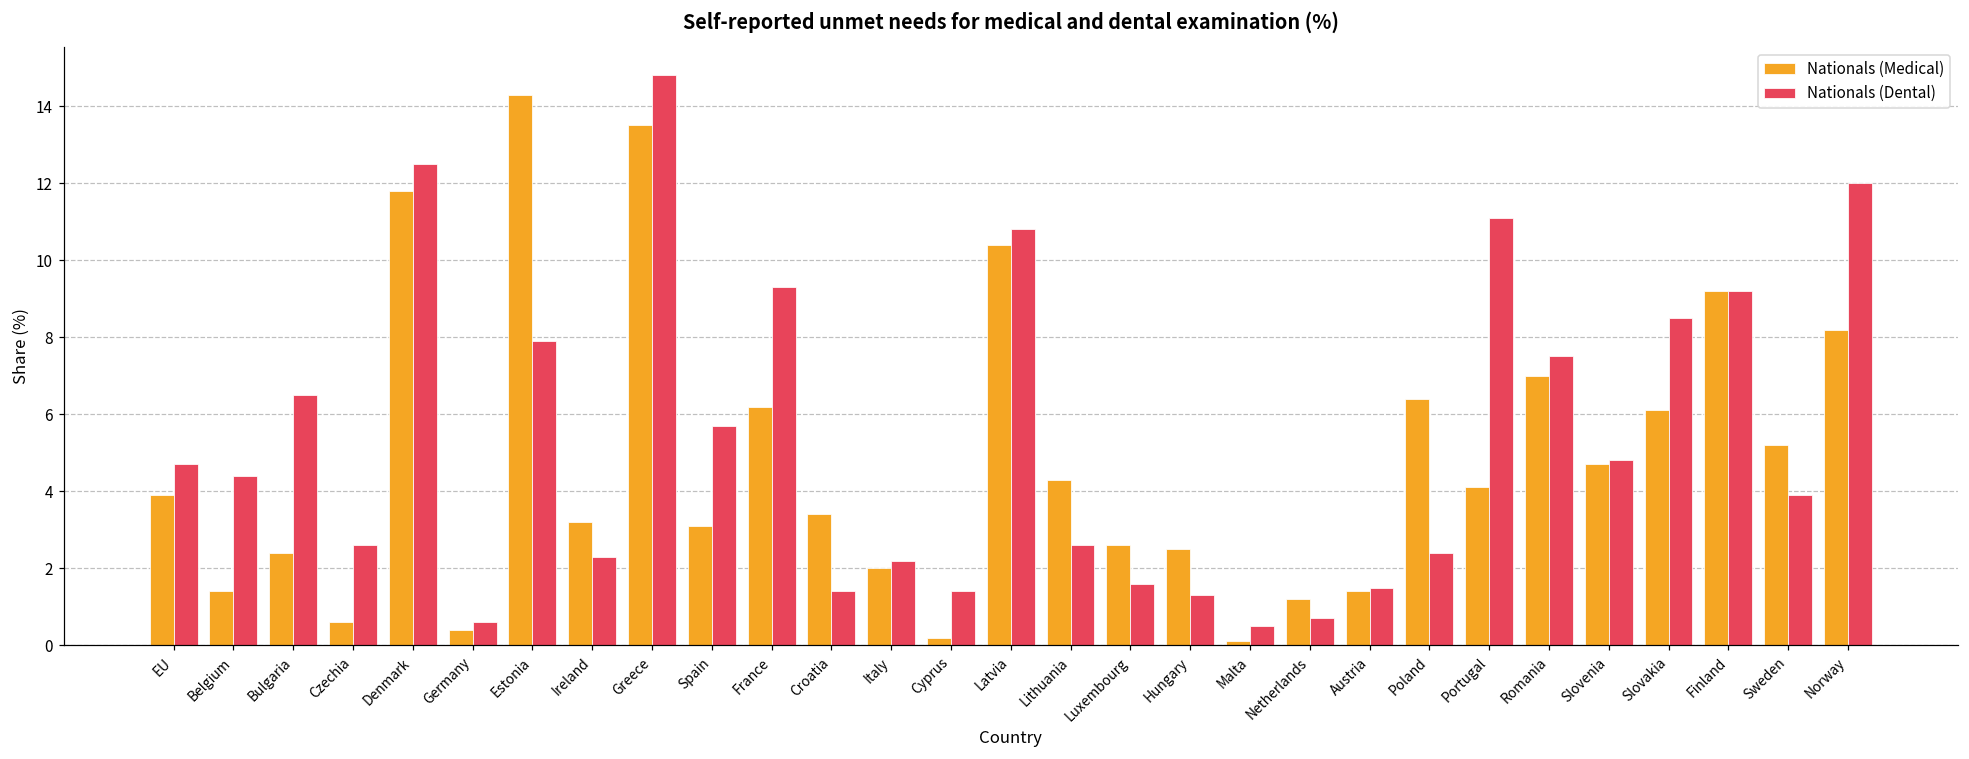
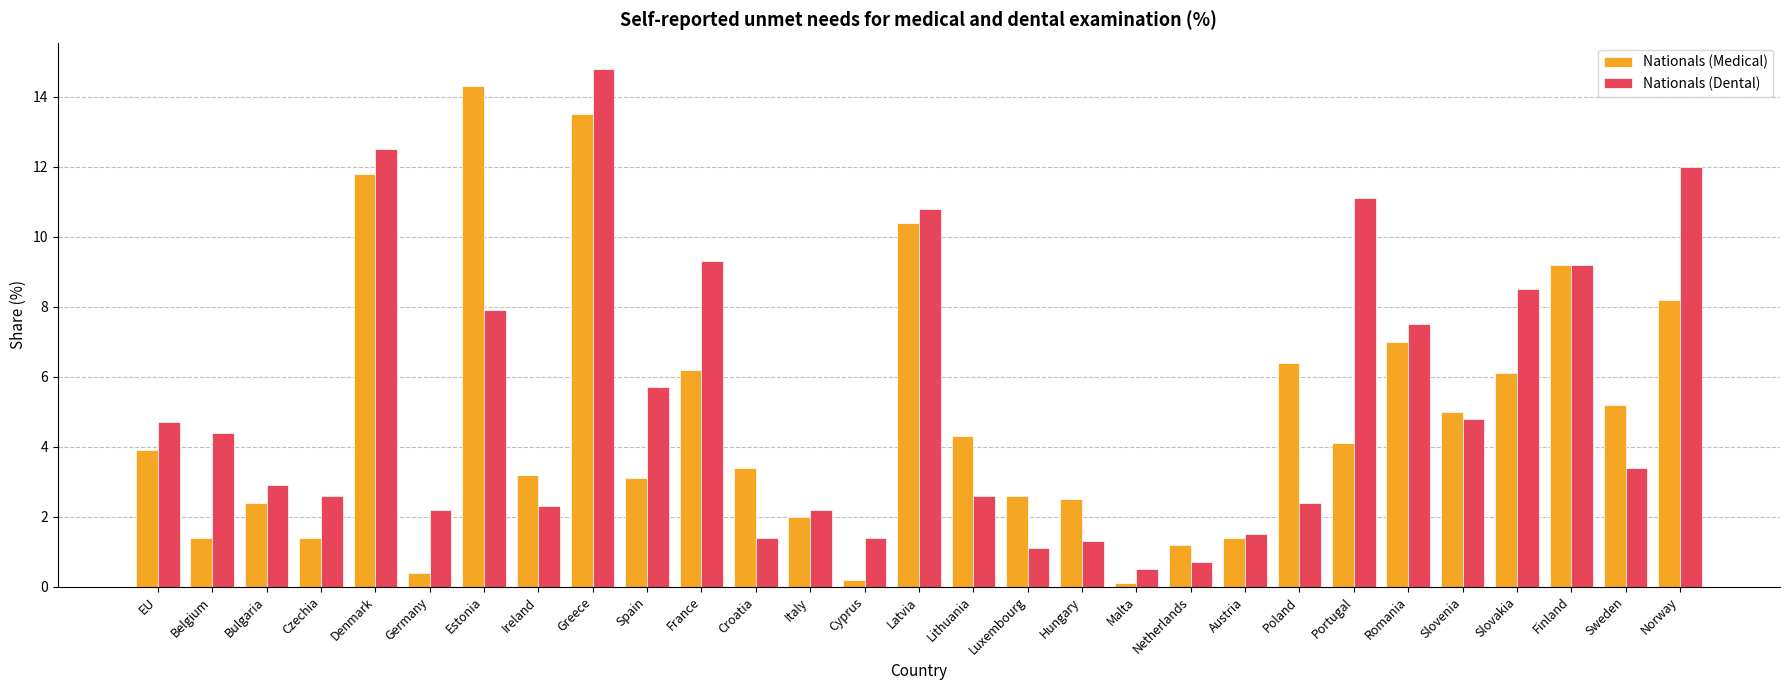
  {
    "Nationals (Medical)": {
      "EU": 3.9,
      "Belgium": 1.4,
      "Bulgaria": 2.4,
-     "Czechia": 0.6,
+     "Czechia": 1.4,
      "Denmark": 11.8,
      "Germany": 0.4,
      "Estonia": 14.3,
      "Ireland": 3.2,
      "Greece": 13.5,
      "Spain": 3.1,
      "France": 6.2,
      "Croatia": 3.4,
      "Italy": 2.0,
      "Cyprus": 0.2,
      "Latvia": 10.4,
      "Lithuania": 4.3,
      "Luxembourg": 2.6,
      "Hungary": 2.5,
      "Malta": 0.1,
      "Netherlands": 1.2,
      "Austria": 1.4,
      "Poland": 6.4,
      "Portugal": 4.1,
      "Romania": 7.0,
-     "Slovenia": 4.7,
+     "Slovenia": 5.0,
      "Slovakia": 6.1,
      "Finland": 9.2,
      "Sweden": 5.2,
      "Norway": 8.2
    },
    "Nationals (Dental)": {
      "EU": 4.7,
      "Belgium": 4.4,
-     "Bulgaria": 6.5,
+     "Bulgaria": 2.9,
      "Czechia": 2.6,
      "Denmark": 12.5,
-     "Germany": 0.6,
+     "Germany": 2.2,
      "Estonia": 7.9,
      "Ireland": 2.3,
      "Greece": 14.8,
      "Spain": 5.7,
      "France": 9.3,
      "Croatia": 1.4,
      "Italy": 2.2,
      "Cyprus": 1.4,
      "Latvia": 10.8,
      "Lithuania": 2.6,
-     "Luxembourg": 1.6,
+     "Luxembourg": 1.1,
      "Hungary": 1.3,
      "Malta": 0.5,
      "Netherlands": 0.7,
      "Austria": 1.5,
      "Poland": 2.4,
      "Portugal": 11.1,
      "Romania": 7.5,
      "Slovenia": 4.8,
      "Slovakia": 8.5,
      "Finland": 9.2,
-     "Sweden": 3.9,
+     "Sweden": 3.4,
      "Norway": 12.0
    }
  }
